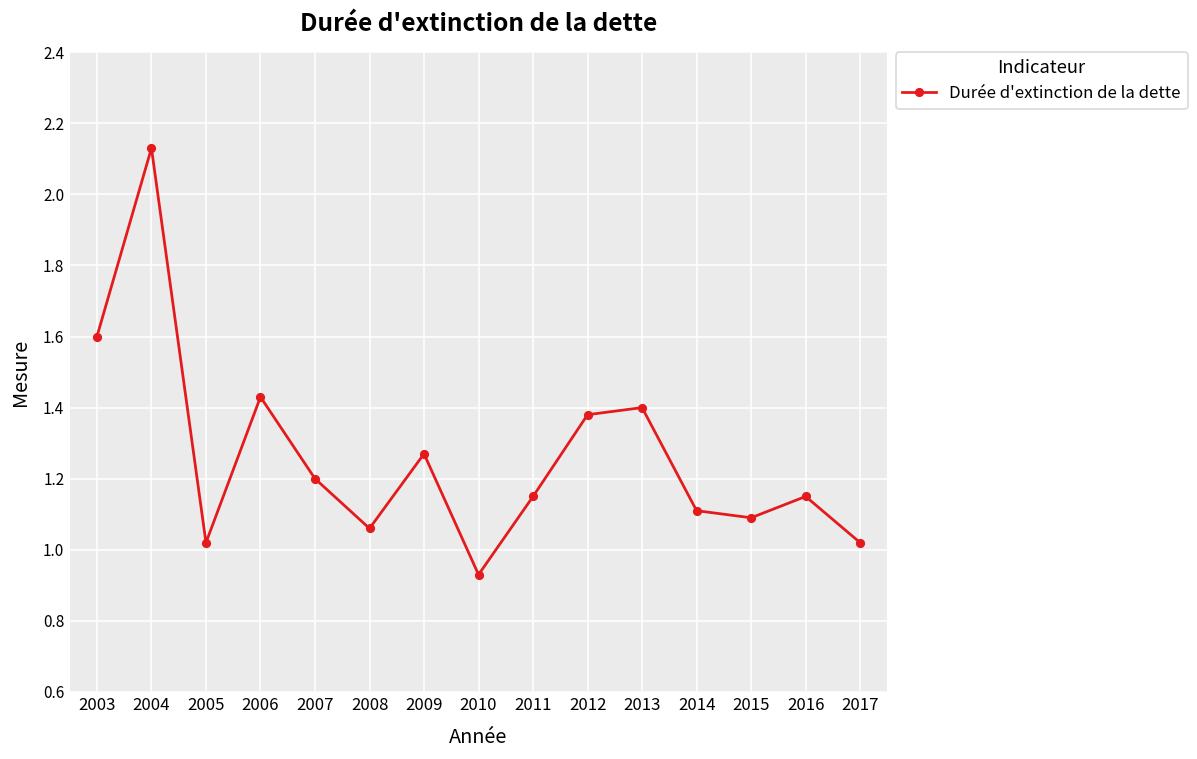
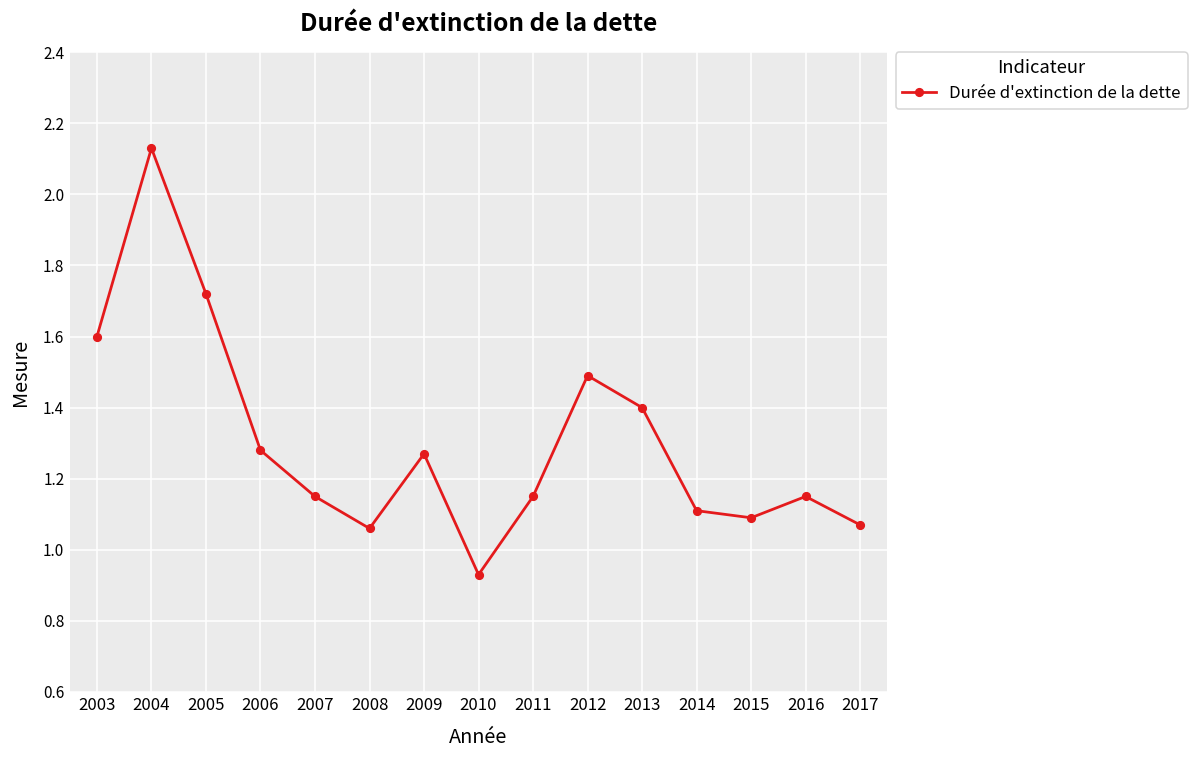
  {
    "2003": 1.60,
    "2004": 2.13,
-   "2005": 1.02,
-   "2006": 1.43,
-   "2007": 1.20,
+   "2005": 1.72,
+   "2006": 1.28,
+   "2007": 1.15,
    "2008": 1.06,
    "2009": 1.27,
    "2010": 0.93,
    "2011": 1.15,
-   "2012": 1.38,
+   "2012": 1.49,
    "2013": 1.40,
    "2014": 1.11,
    "2015": 1.09,
    "2016": 1.15,
-   "2017": 1.02
+   "2017": 1.07
  }
